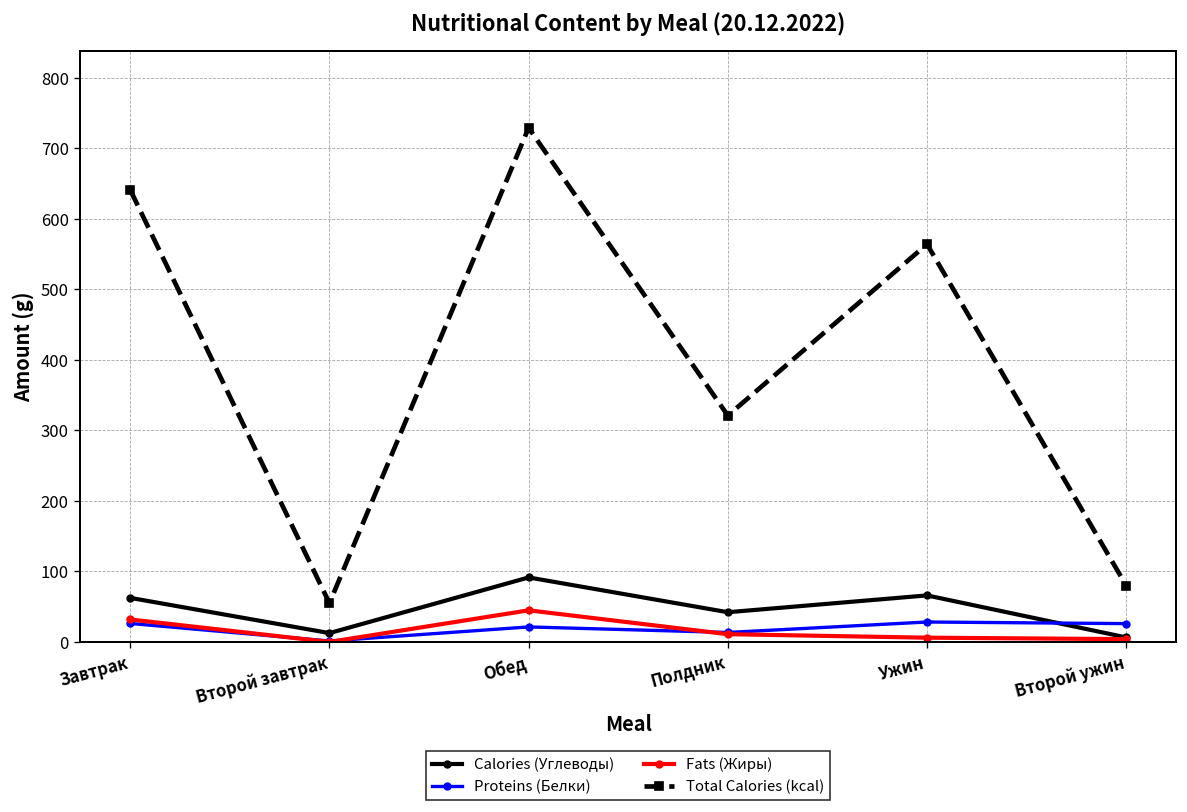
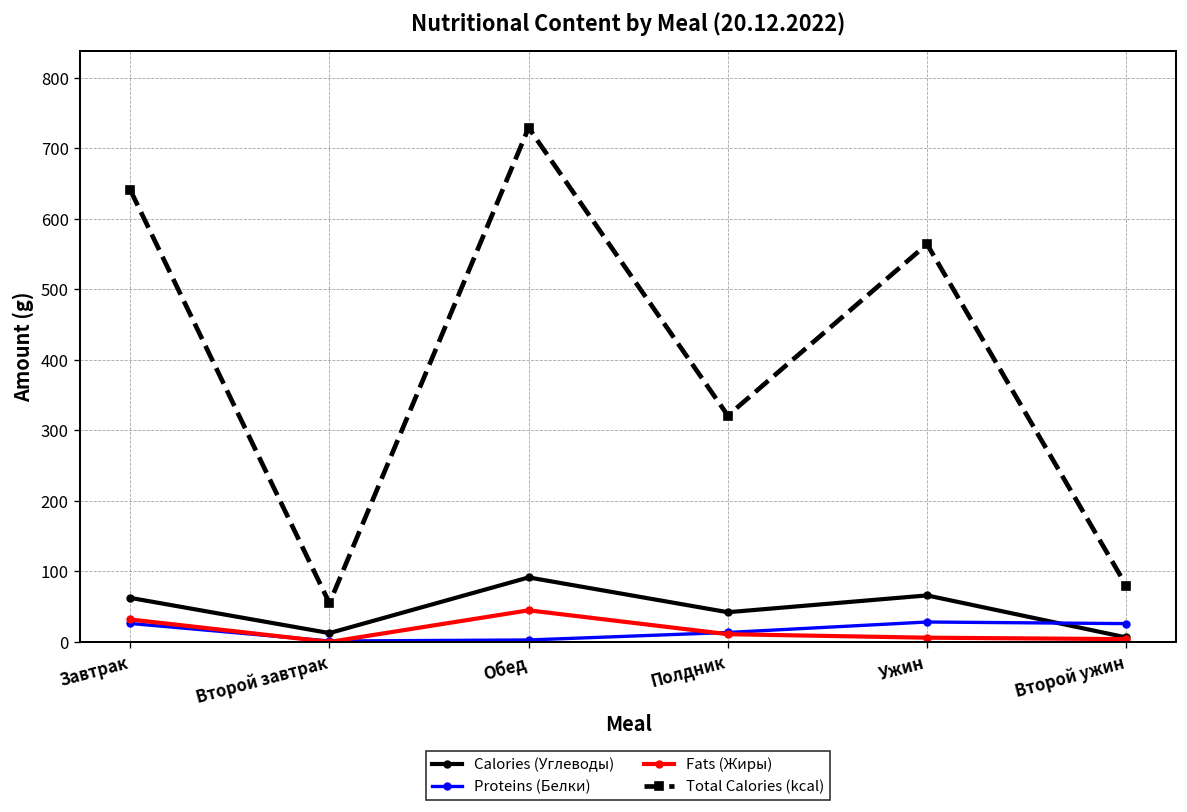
  {
    "Proteins (Белки)": {
      "Завтрак": 30,
-     "Обед": 20,
+     "Обед": 0,
      "Ужин": 30,
      "Второй ужин": 30
    },
    "Fats (Жиры)": {
      "Завтрак": 30,
      "Обед": 40,
      "Ужин": 10
    }
  }
